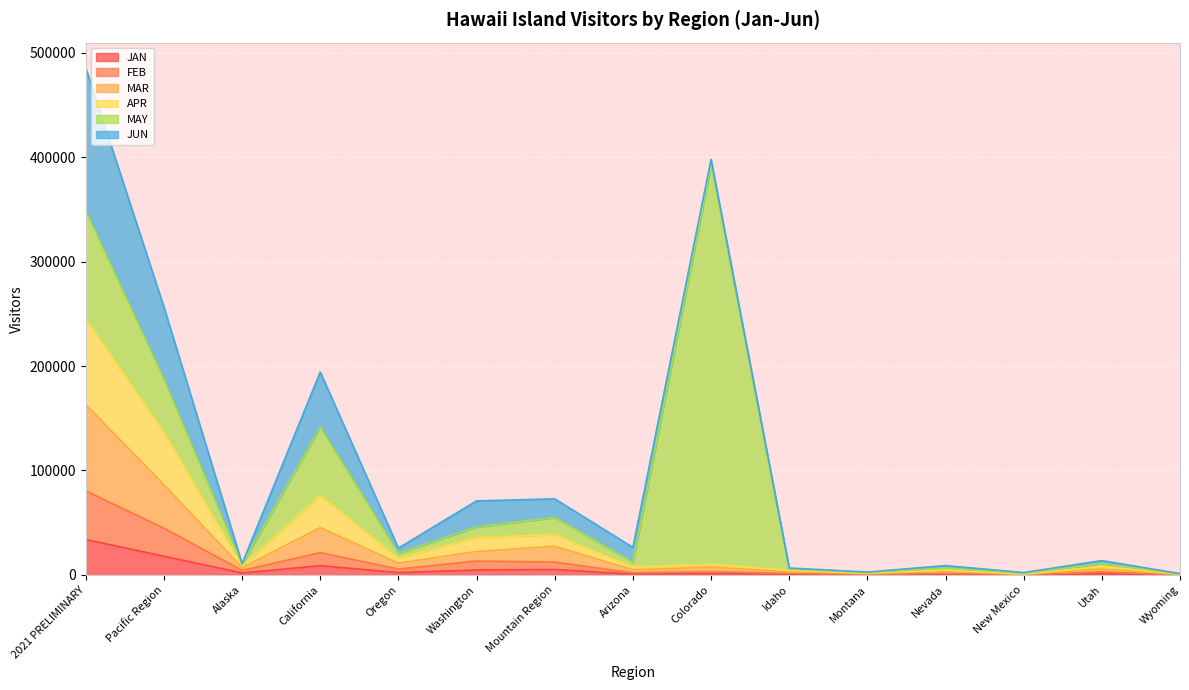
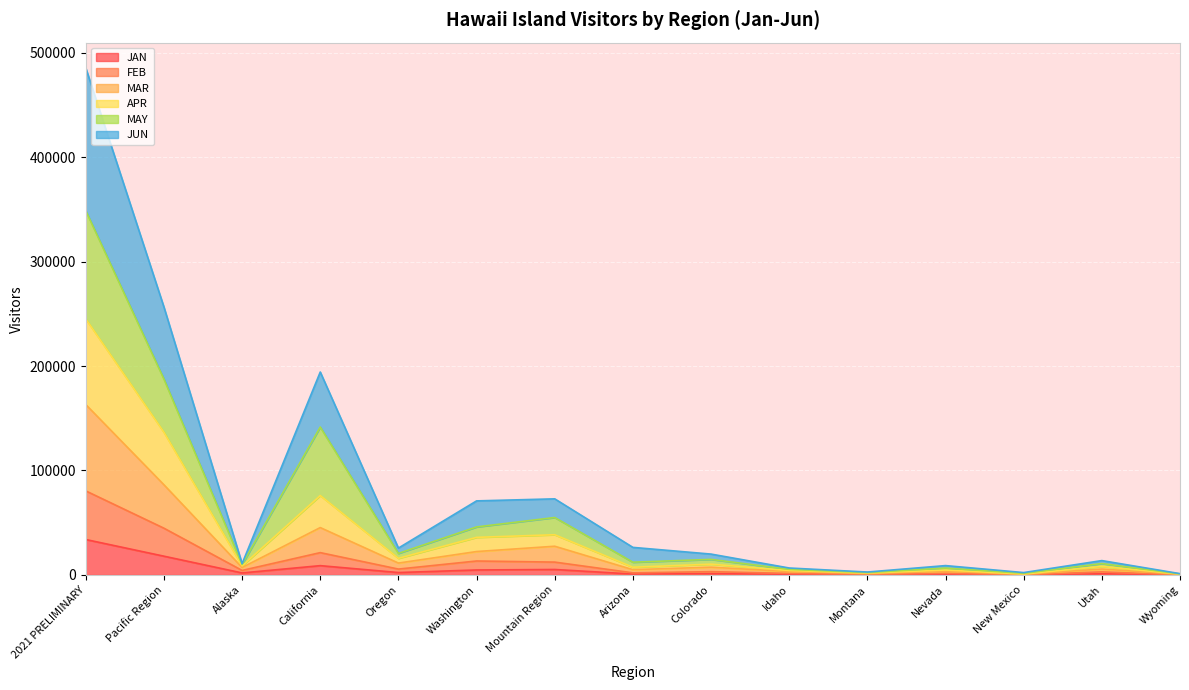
  {
    "MAY": {
      "2021 PRELIMINARY": 104000,
      "Pacific Region": 51000,
      "California": 66000,
      "Oregon": 5000,
      "Washington": 10000,
      "Mountain Region": 16000,
      "Arizona": 5000,
-     "Colorado": 382000,
+     "Colorado": 5000,
      "Utah": 3000
    },
    "JUN": {
      "2021 PRELIMINARY": 137000,
      "Pacific Region": 69000,
      "California": 53000,
      "Oregon": 5000,
      "Washington": 25000,
      "Mountain Region": 18000,
      "Arizona": 14000,
      "Colorado": 5000,
      "Utah": 3000
    }
  }
